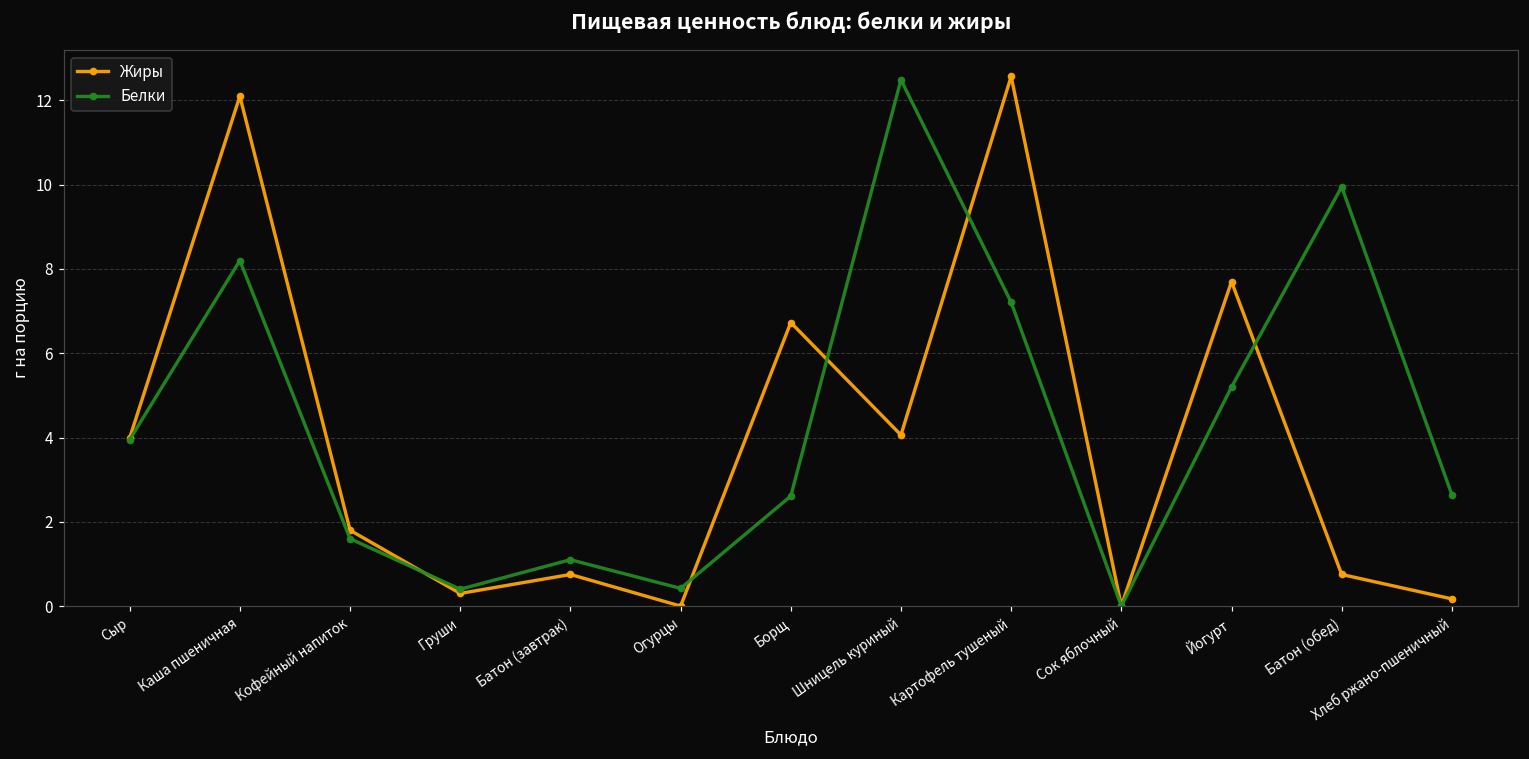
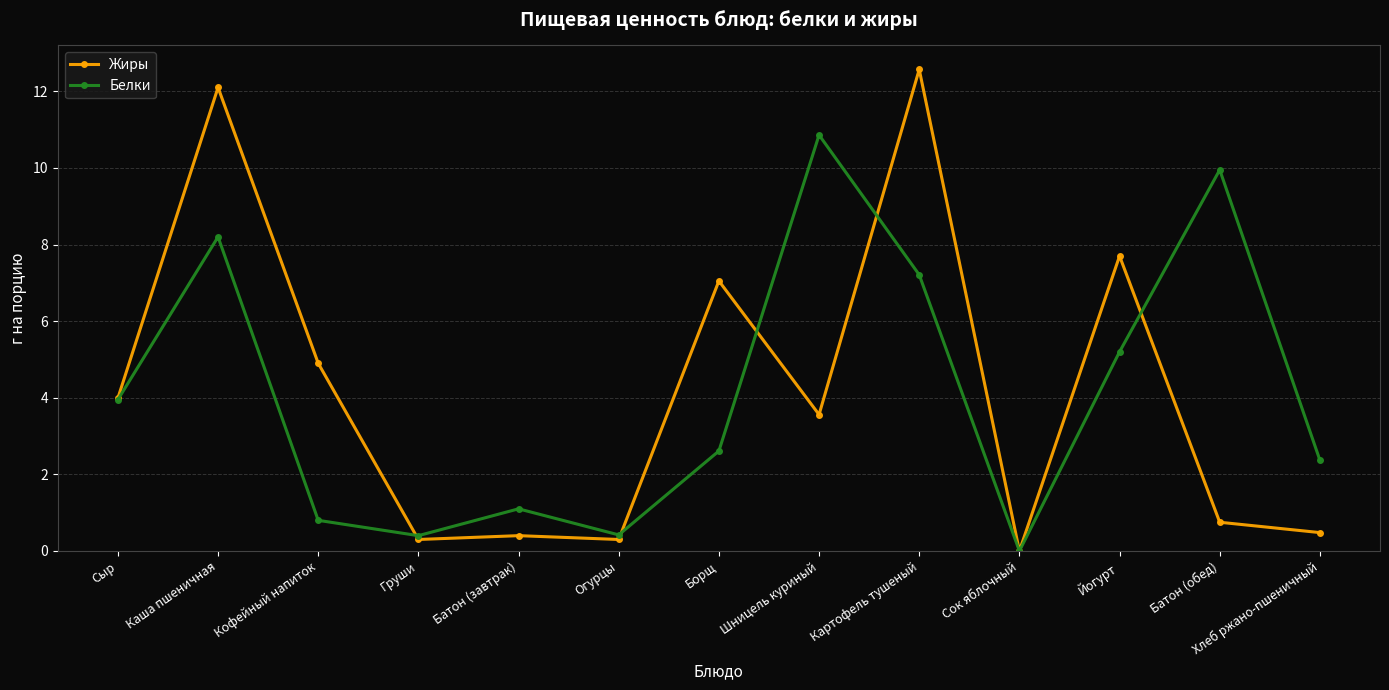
  {
    "Жиры": {
      "Каша пшеничная": 12.1,
-     "Кофейный напиток": 1.8,
+     "Кофейный напиток": 4.9,
      "Груши": 0.3,
-     "Батон (завтрак)": 0.8,
-     "Огурцы": 0.0,
-     "Борщ": 6.7,
-     "Шницель куриный": 4.1,
+     "Батон (завтрак)": 0.4,
+     "Огурцы": 0.3,
+     "Борщ": 7.1,
+     "Шницель куриный": 3.6,
      "Картофель тушеный": 12.6,
      "Йогурт": 7.7,
      "Батон (обед)": 0.8,
-     "Хлеб ржано-пшеничный": 0.2
+     "Хлеб ржано-пшеничный": 0.5
    },
    "Белки": {
      "Каша пшеничная": 8.2,
-     "Кофейный напиток": 1.6,
+     "Кофейный напиток": 0.8,
      "Груши": 0.4,
      "Батон (завтрак)": 1.1,
      "Огурцы": 0.4,
      "Борщ": 2.6,
-     "Шницель куриный": 12.5,
+     "Шницель куриный": 10.9,
      "Картофель тушеный": 7.2,
      "Йогурт": 5.2,
      "Батон (обед)": 10.0,
-     "Хлеб ржано-пшеничный": 2.6
+     "Хлеб ржано-пшеничный": 2.4
    }
  }
